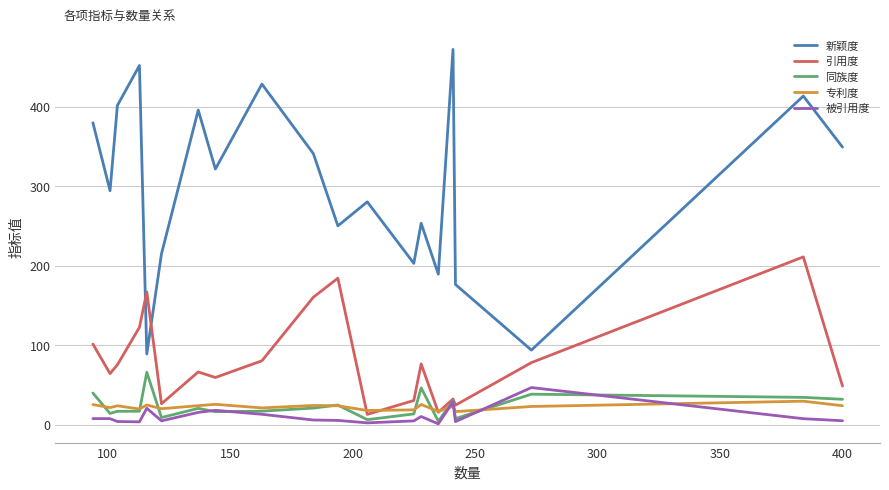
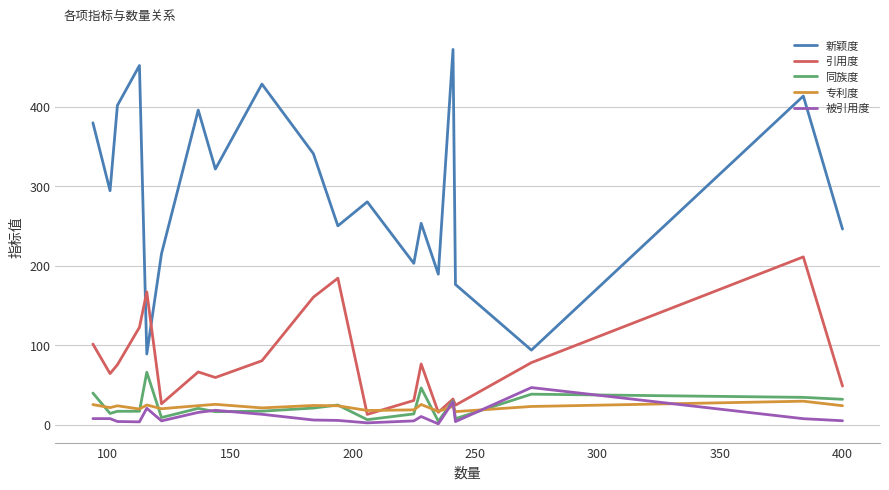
  {
    "新颖度": {
-     "400": 350
+     "400": 250
    },
    "引用度": {
      "400": 50
    },
    "同族度": {
      "400": 30
    },
    "专利度": {
      "400": 20
    },
    "被引用度": {
      "400": 0
    }
  }
